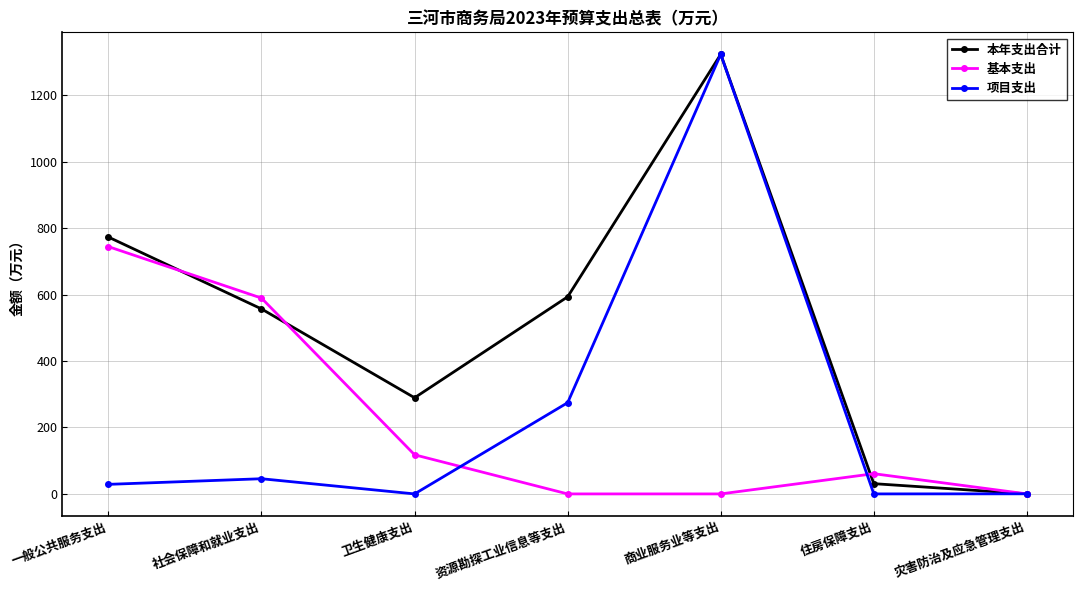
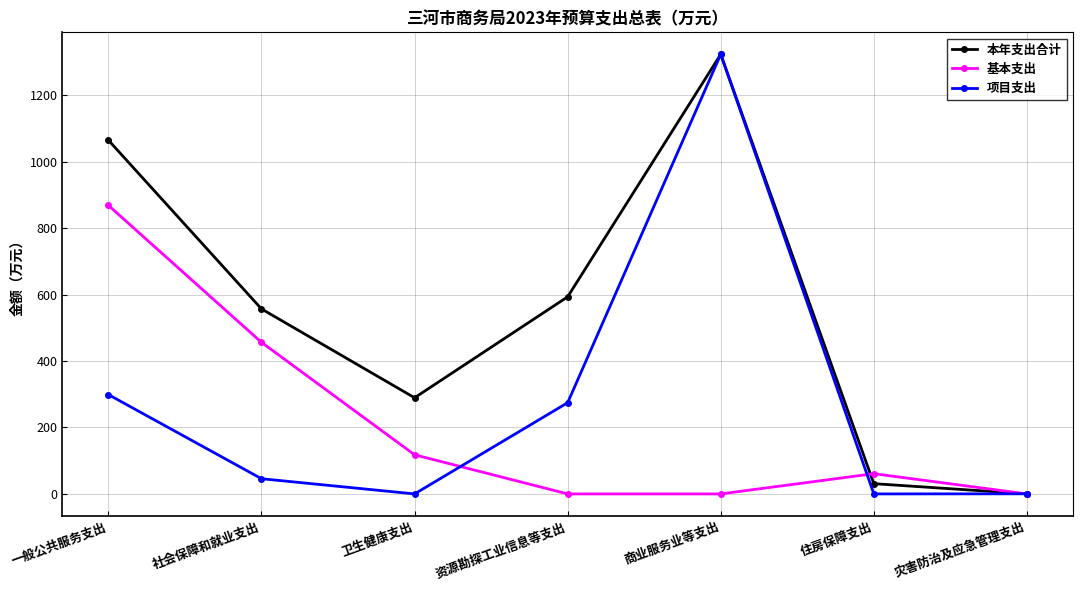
  {
    "本年支出合计": {
-     "一般公共服务支出": 770,
+     "一般公共服务支出": 1060,
      "社会保障和就业支出": 560,
      "卫生健康支出": 290,
      "资源勘探工业信息等支出": 590,
      "住房保障支出": 30
    },
    "基本支出": {
-     "一般公共服务支出": 740,
-     "社会保障和就业支出": 590,
+     "一般公共服务支出": 870,
+     "社会保障和就业支出": 460,
      "卫生健康支出": 120,
      "资源勘探工业信息等支出": 0,
      "商业服务业等支出": 0,
      "住房保障支出": 60
    },
    "项目支出": {
-     "一般公共服务支出": 30,
+     "一般公共服务支出": 300,
      "社会保障和就业支出": 50,
      "卫生健康支出": 0,
      "资源勘探工业信息等支出": 270,
      "住房保障支出": 0
    }
  }
